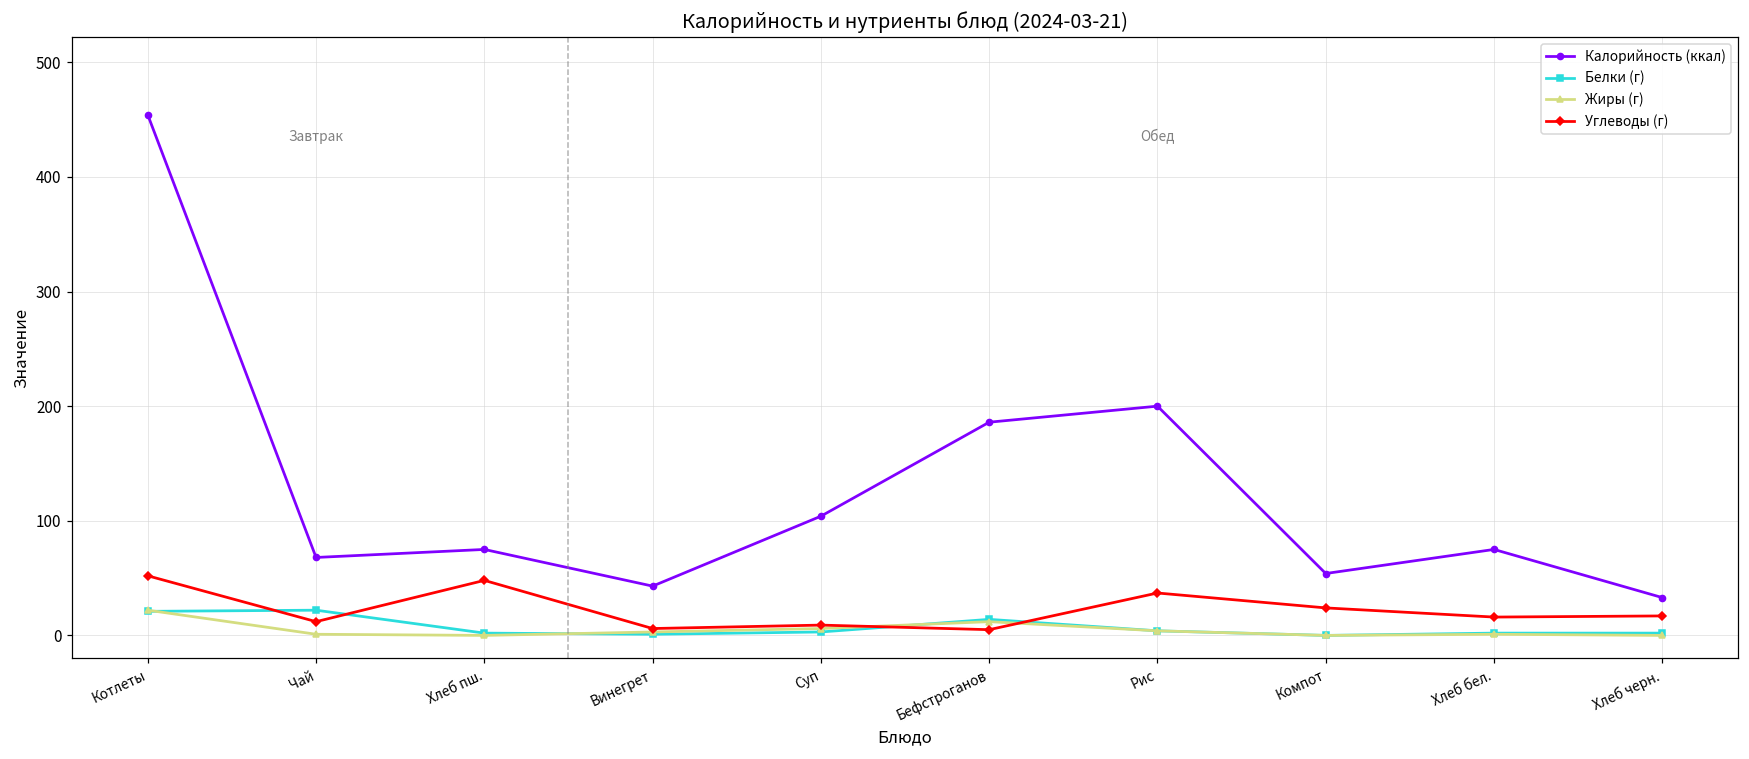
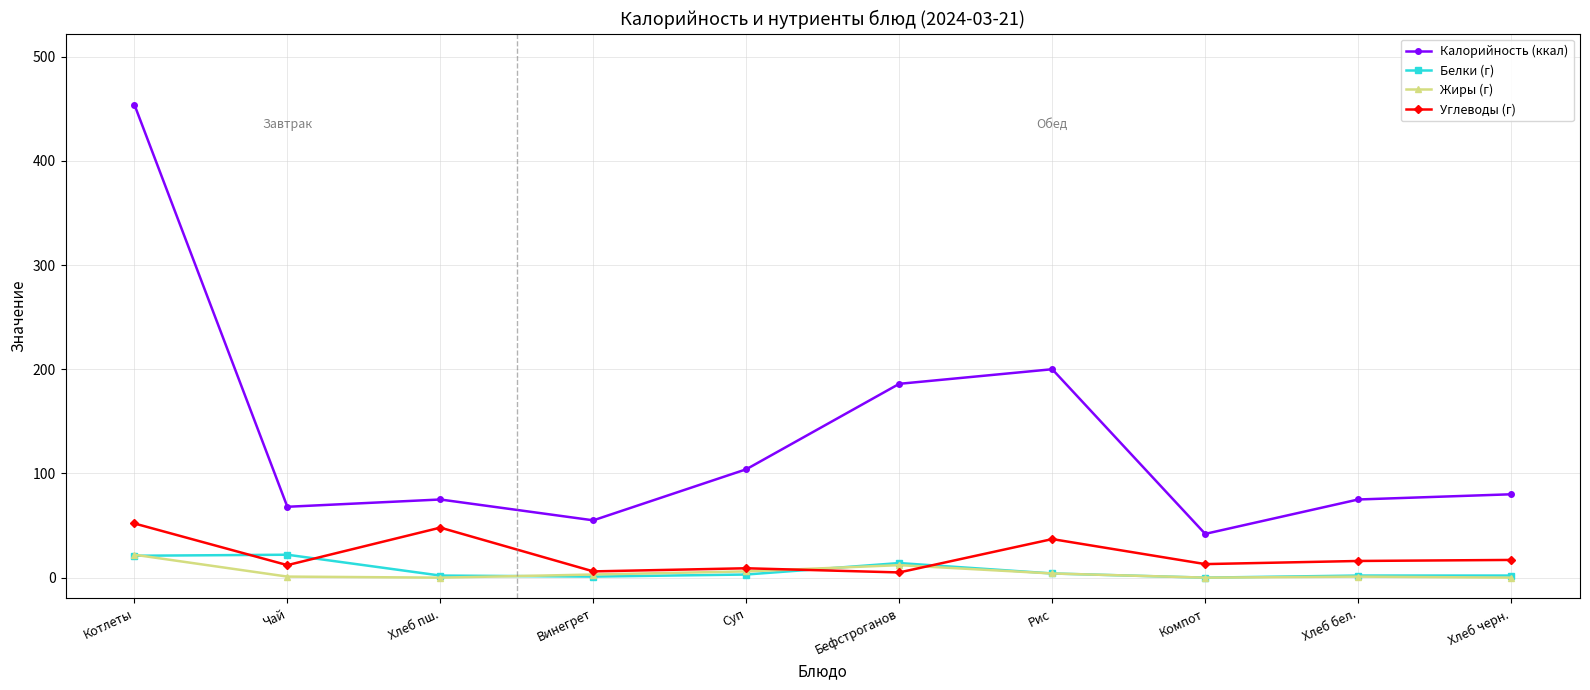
  {
    "Калорийность (ккал)": {
      "Котлеты": 454,
      "Чай": 68,
      "Хлеб пш.": 75,
-     "Винегрет": 43,
+     "Винегрет": 55,
      "Суп": 104,
      "Бефстроганов": 186,
      "Рис": 200,
-     "Компот": 54,
+     "Компот": 42,
      "Хлеб бел.": 75,
-     "Хлеб черн.": 33
+     "Хлеб черн.": 80
    },
    "Белки (г)": {
      "Чай": 22,
      "Суп": 3
    },
    "Жиры (г)": {
      "Чай": 1,
      "Суп": 6
    },
    "Углеводы (г)": {
      "Котлеты": 52,
      "Чай": 12,
      "Хлеб пш.": 48,
      "Винегрет": 6,
      "Суп": 9,
      "Бефстроганов": 5,
      "Рис": 37,
-     "Компот": 24,
+     "Компот": 13,
      "Хлеб бел.": 16,
      "Хлеб черн.": 17
    }
  }
